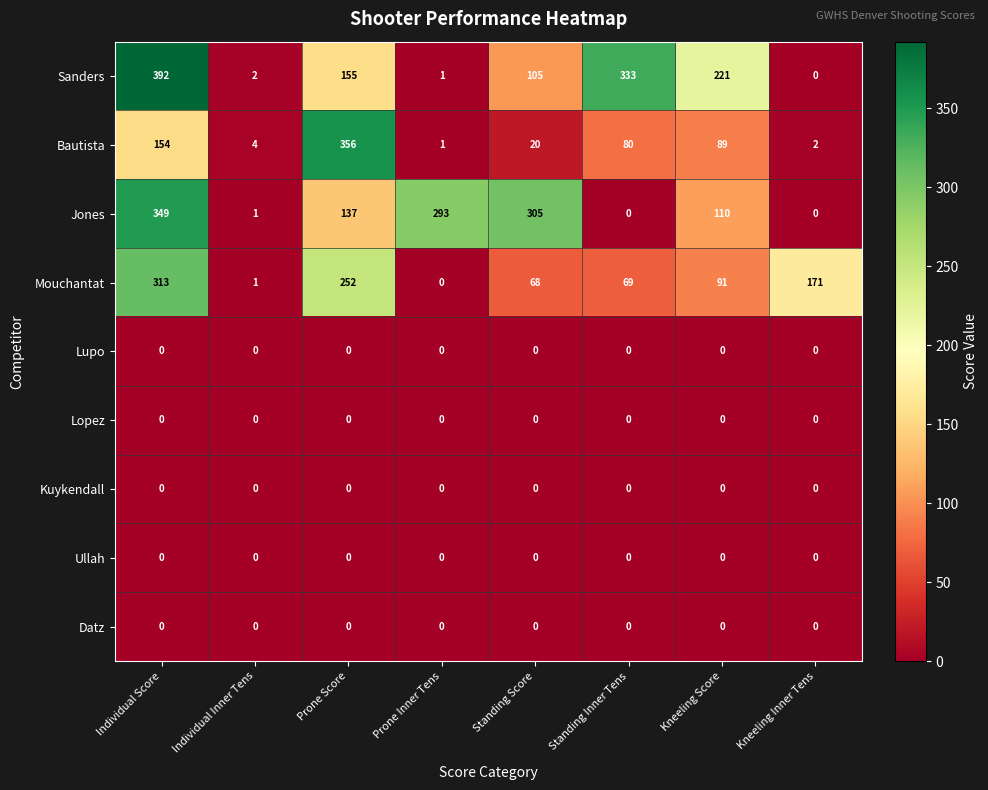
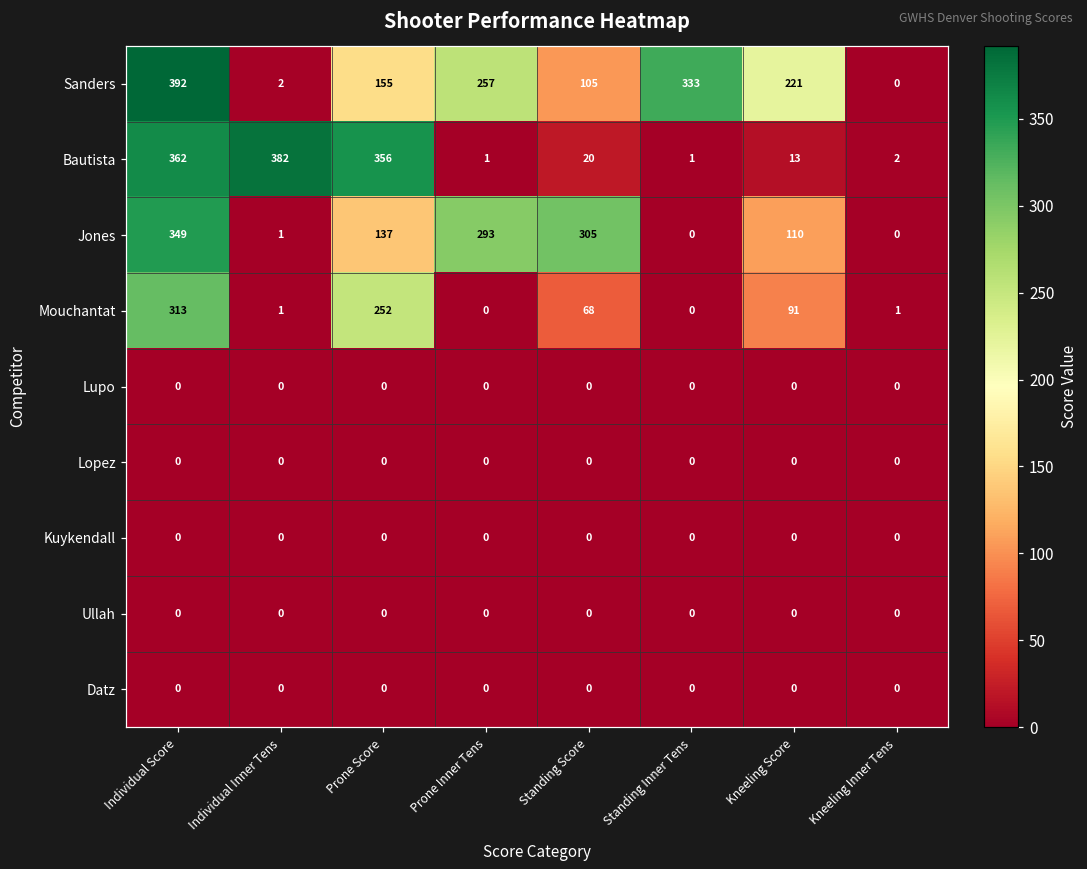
  {
    "Sanders": {
      "Individual Score": 392,
      "Individual Inner Tens": 2,
      "Prone Score": 155,
-     "Prone Inner Tens": 1,
+     "Prone Inner Tens": 257,
      "Standing Score": 105,
      "Standing Inner Tens": 333,
      "Kneeling Score": 221,
      "Kneeling Inner Tens": 0
    },
    "Bautista": {
-     "Individual Score": 154,
-     "Individual Inner Tens": 4,
+     "Individual Score": 362,
+     "Individual Inner Tens": 382,
      "Prone Score": 356,
      "Prone Inner Tens": 1,
      "Standing Score": 20,
-     "Standing Inner Tens": 80,
-     "Kneeling Score": 89,
+     "Standing Inner Tens": 1,
+     "Kneeling Score": 13,
      "Kneeling Inner Tens": 2
    },
    "Jones": {
      "Individual Score": 349,
      "Individual Inner Tens": 1,
      "Prone Score": 137,
      "Prone Inner Tens": 293,
      "Standing Score": 305,
      "Standing Inner Tens": 0,
      "Kneeling Score": 110,
      "Kneeling Inner Tens": 0
    },
    "Mouchantat": {
      "Individual Score": 313,
      "Individual Inner Tens": 1,
      "Prone Score": 252,
      "Prone Inner Tens": 0,
      "Standing Score": 68,
-     "Standing Inner Tens": 69,
+     "Standing Inner Tens": 0,
      "Kneeling Score": 91,
-     "Kneeling Inner Tens": 171
+     "Kneeling Inner Tens": 1
    },
    "Lupo": {
      "Individual Score": 0,
      "Individual Inner Tens": 0,
      "Prone Score": 0,
      "Prone Inner Tens": 0,
      "Standing Score": 0,
      "Standing Inner Tens": 0,
      "Kneeling Score": 0,
      "Kneeling Inner Tens": 0
    },
    "Lopez": {
      "Individual Score": 0,
      "Individual Inner Tens": 0,
      "Prone Score": 0,
      "Prone Inner Tens": 0,
      "Standing Score": 0,
      "Standing Inner Tens": 0,
      "Kneeling Score": 0,
      "Kneeling Inner Tens": 0
    },
    "Kuykendall": {
      "Individual Score": 0,
      "Individual Inner Tens": 0,
      "Prone Score": 0,
      "Prone Inner Tens": 0,
      "Standing Score": 0,
      "Standing Inner Tens": 0,
      "Kneeling Score": 0,
      "Kneeling Inner Tens": 0
    },
    "Ullah": {
      "Individual Score": 0,
      "Individual Inner Tens": 0,
      "Prone Score": 0,
      "Prone Inner Tens": 0,
      "Standing Score": 0,
      "Standing Inner Tens": 0,
      "Kneeling Score": 0,
      "Kneeling Inner Tens": 0
    },
    "Datz": {
      "Individual Score": 0,
      "Individual Inner Tens": 0,
      "Prone Score": 0,
      "Prone Inner Tens": 0,
      "Standing Score": 0,
      "Standing Inner Tens": 0,
      "Kneeling Score": 0,
      "Kneeling Inner Tens": 0
    }
  }
